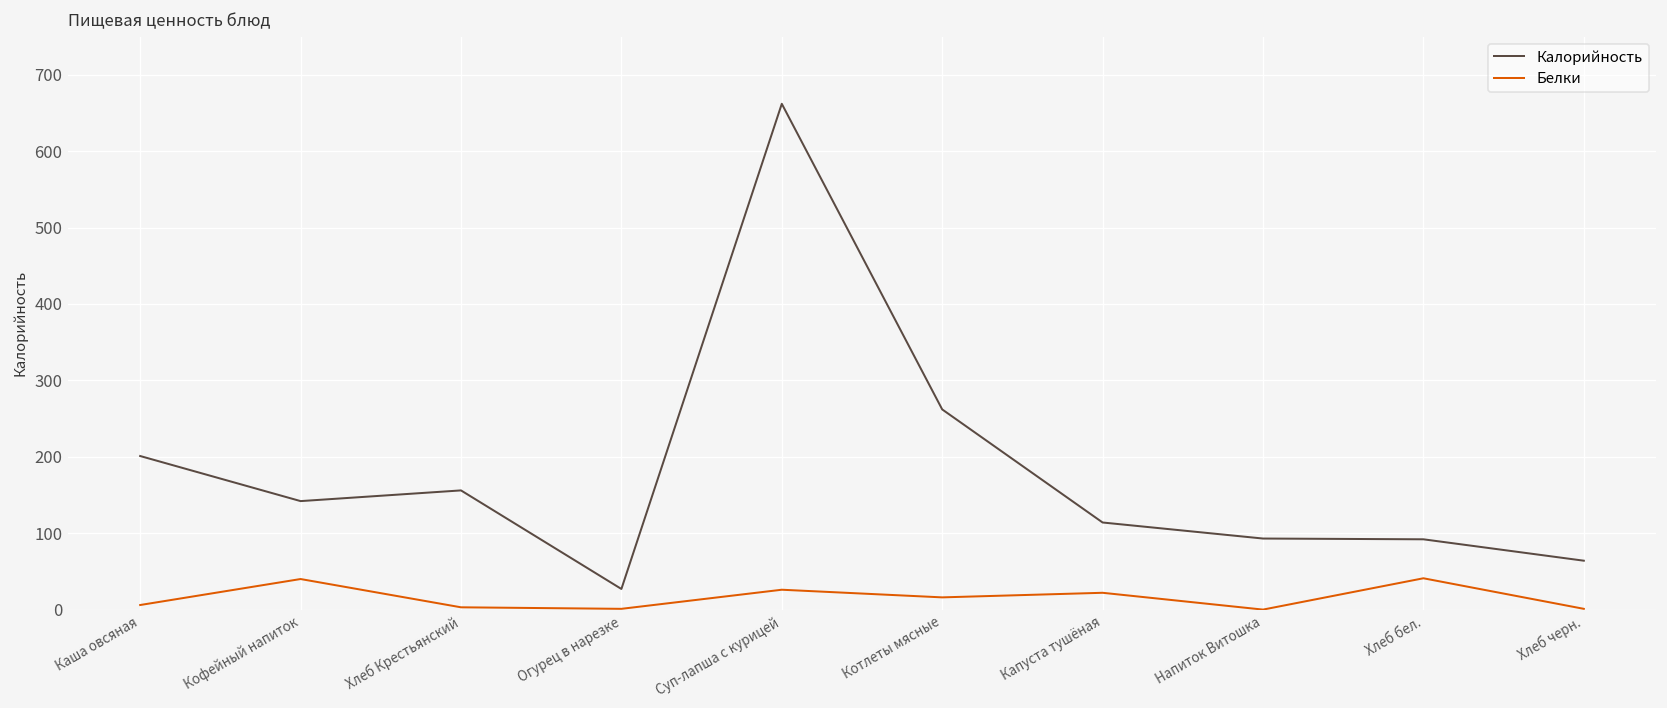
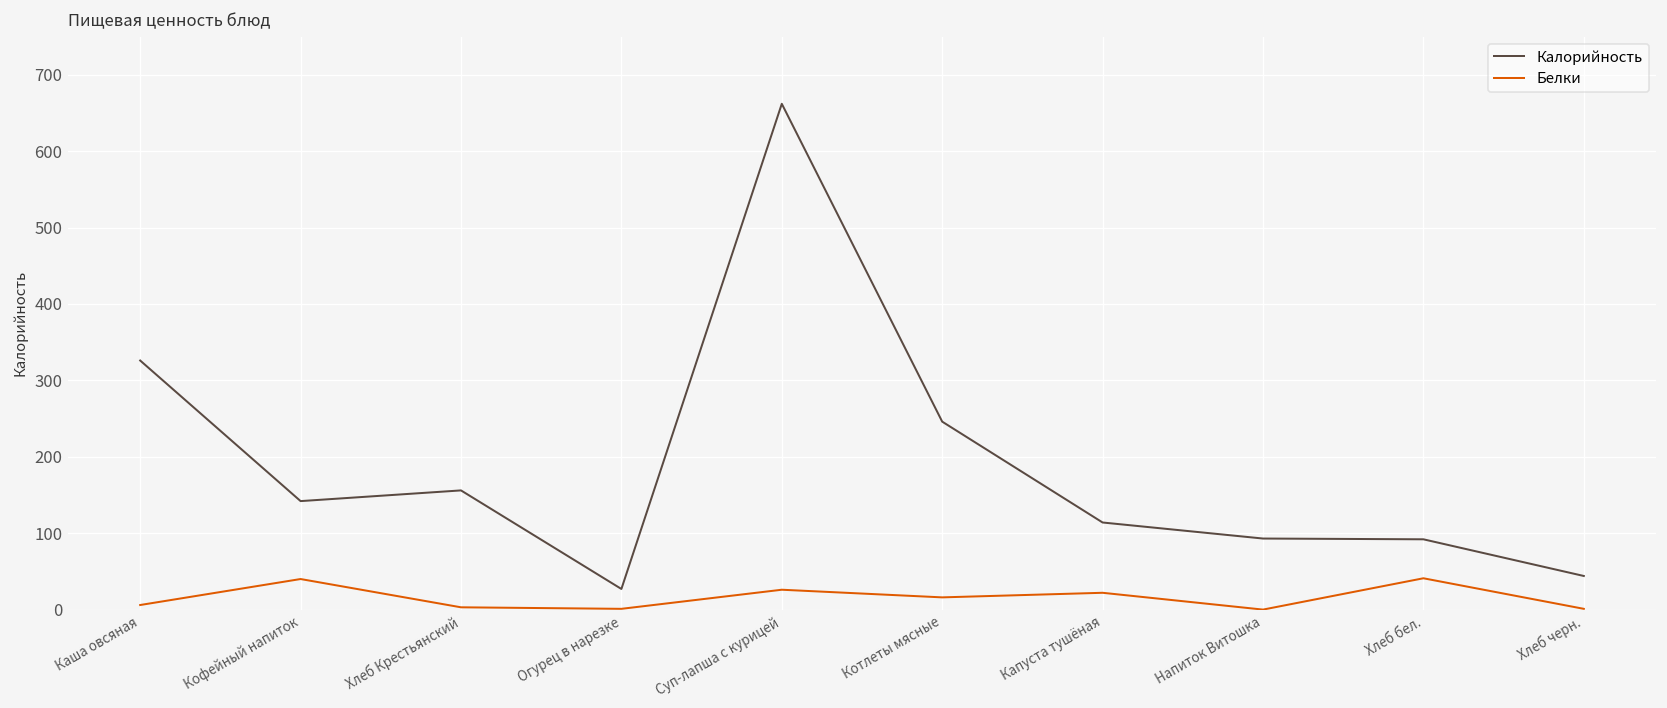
  {
    "Калорийность": {
-     "Каша овсяная": 200,
+     "Каша овсяная": 330,
      "Кофейный напиток": 140,
      "Хлеб Крестьянский": 160,
      "Огурец в нарезке": 30,
      "Суп-лапша с курицей": 660,
-     "Котлеты мясные": 260,
+     "Котлеты мясные": 250,
      "Капуста тушёная": 110,
      "Напиток Витошка": 90,
      "Хлеб бел.": 90,
-     "Хлеб черн.": 60
+     "Хлеб черн.": 40
    },
    "Белки": {
      "Каша овсяная": 10,
      "Кофейный напиток": 40,
      "Хлеб Крестьянский": 0,
      "Огурец в нарезке": 0,
      "Суп-лапша с курицей": 30,
      "Котлеты мясные": 20,
      "Капуста тушёная": 20,
      "Напиток Витошка": 0,
      "Хлеб бел.": 40,
      "Хлеб черн.": 0
    }
  }
